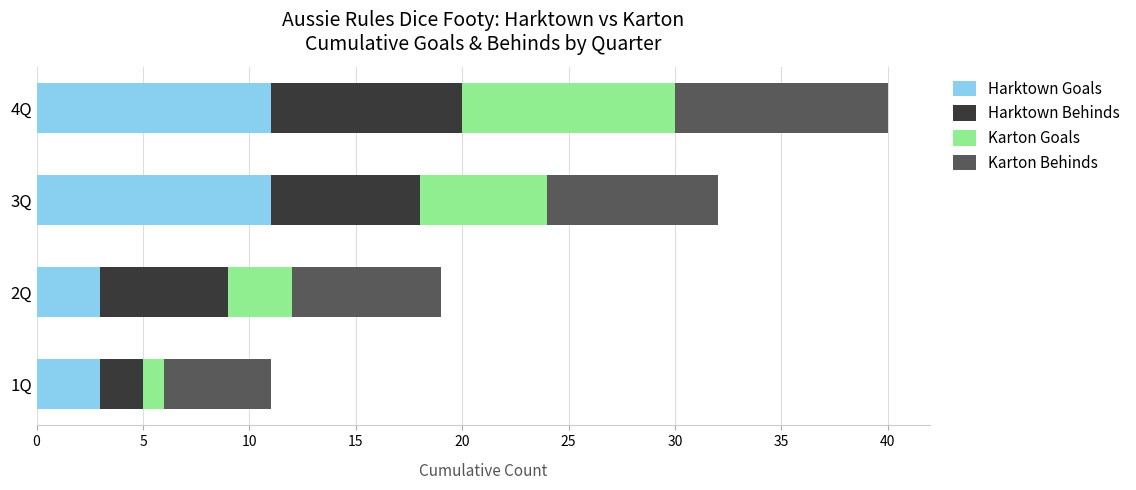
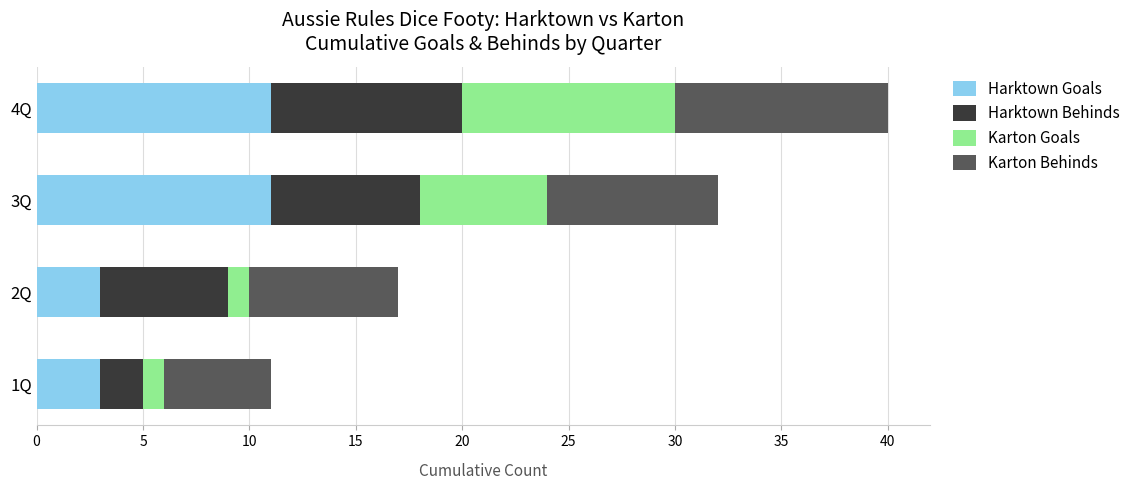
  {
    "Harktown Goals": {
      "4Q": 11,
      "3Q": 11,
      "2Q": 3,
      "1Q": 3
    },
    "Karton Goals": {
      "4Q": 10,
      "3Q": 6,
-     "2Q": 3,
+     "2Q": 1,
      "1Q": 1
    }
  }
